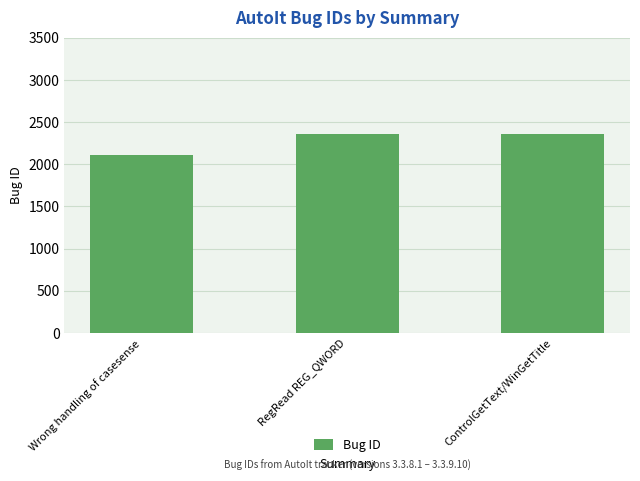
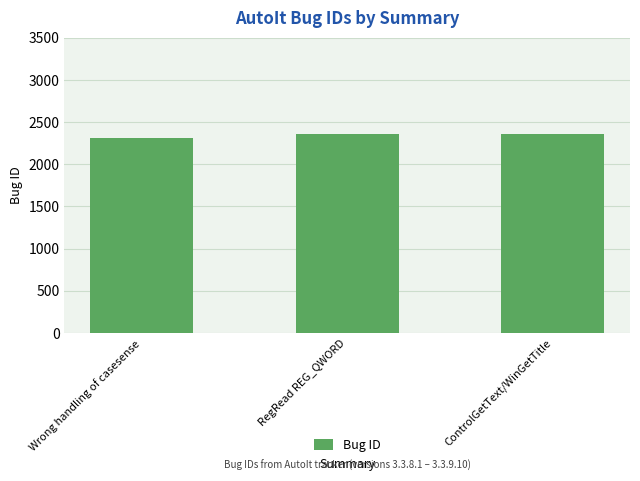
  {
-   "Wrong handling of casesense": 2100,
+   "Wrong handling of casesense": 2300,
    "RegRead REG_QWORD": 2400,
    "ControlGetText/WinGetTitle": 2400
  }
